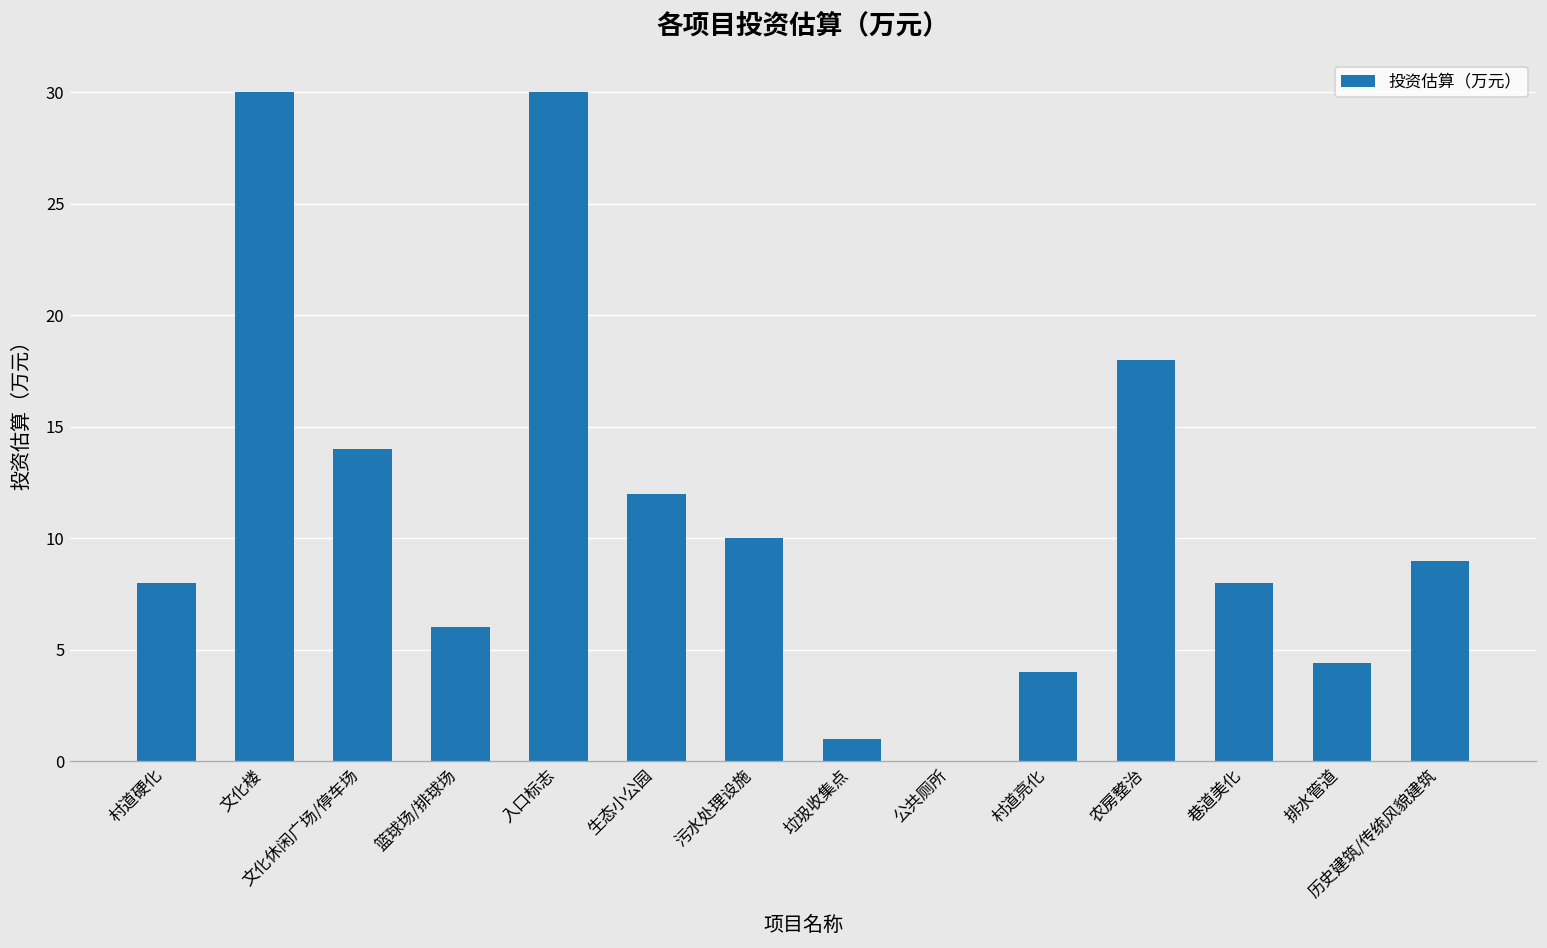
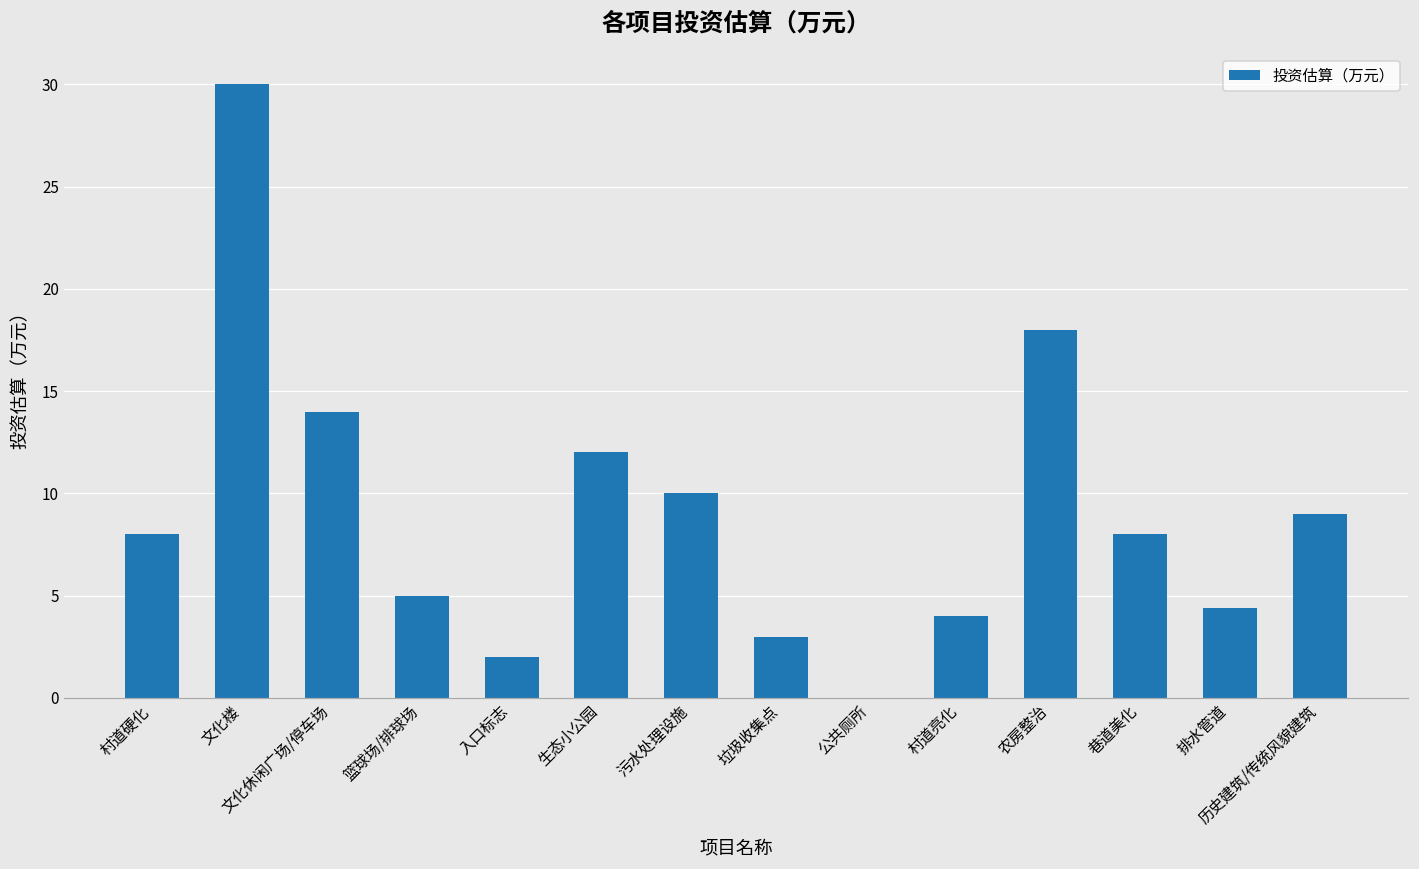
  {
    "村道硬化": 8,
    "文化楼": 30,
    "文化休闲广场/停车场": 14,
-   "篮球场/排球场": 6,
-   "入口标志": 30,
+   "篮球场/排球场": 5,
+   "入口标志": 2,
    "生态小公园": 12,
    "污水处理设施": 10,
-   "垃圾收集点": 1,
+   "垃圾收集点": 3,
    "公共厕所": 0,
    "村道亮化": 4,
    "农房整治": 18,
    "巷道美化": 8,
    "排水管道": 4.4,
    "历史建筑/传统风貌建筑": 9
  }
